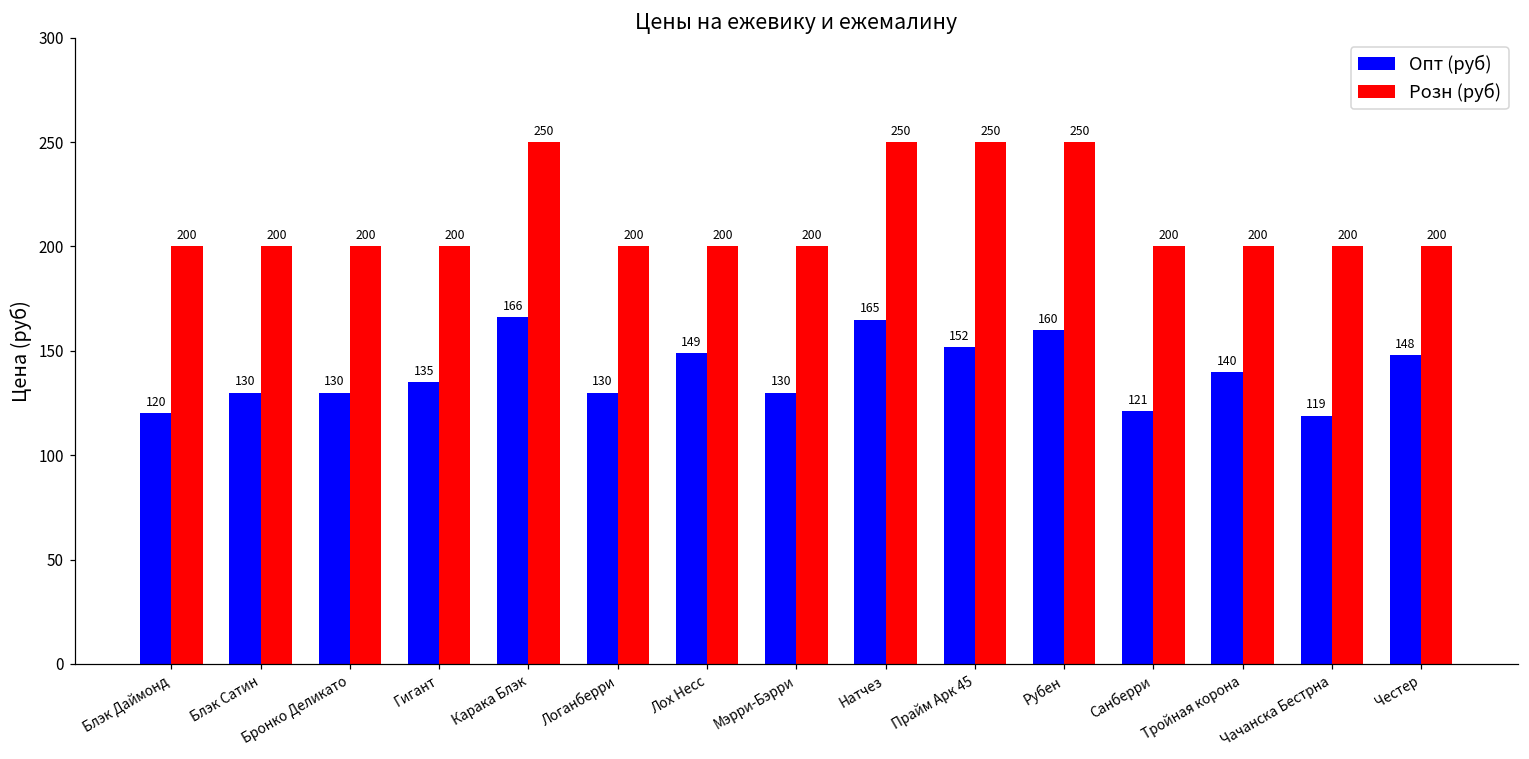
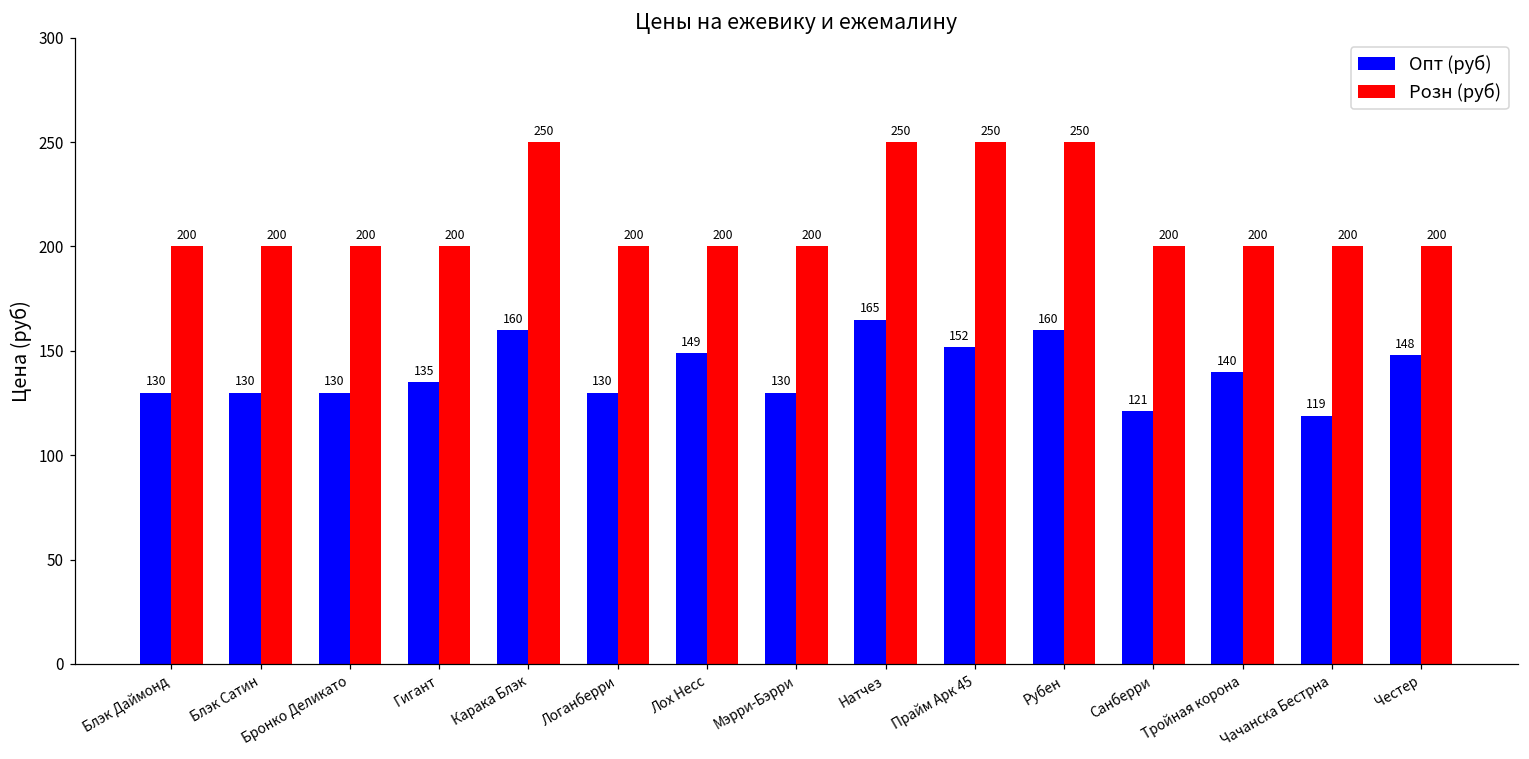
  {
    "Опт (руб)": {
-     "Блэк Даймонд": 120,
+     "Блэк Даймонд": 130,
      "Блэк Сатин": 130,
      "Бронко Деликато": 130,
      "Гигант": 135,
-     "Карака Блэк": 166,
+     "Карака Блэк": 160,
      "Логанберри": 130,
      "Лох Несс": 149,
      "Мэрри-Бэрри": 130,
      "Натчез": 165,
      "Прайм Арк 45": 152,
      "Рубен": 160,
      "Санберри": 121,
      "Тройная корона": 140,
      "Чачанска Бестрна": 119,
      "Честер": 148
    },
    "Розн (руб)": {
      "Блэк Даймонд": 200,
      "Блэк Сатин": 200,
      "Бронко Деликато": 200,
      "Гигант": 200,
      "Карака Блэк": 250,
      "Логанберри": 200,
      "Лох Несс": 200,
      "Мэрри-Бэрри": 200,
      "Натчез": 250,
      "Прайм Арк 45": 250,
      "Рубен": 250,
      "Санберри": 200,
      "Тройная корона": 200,
      "Чачанска Бестрна": 200,
      "Честер": 200
    }
  }
